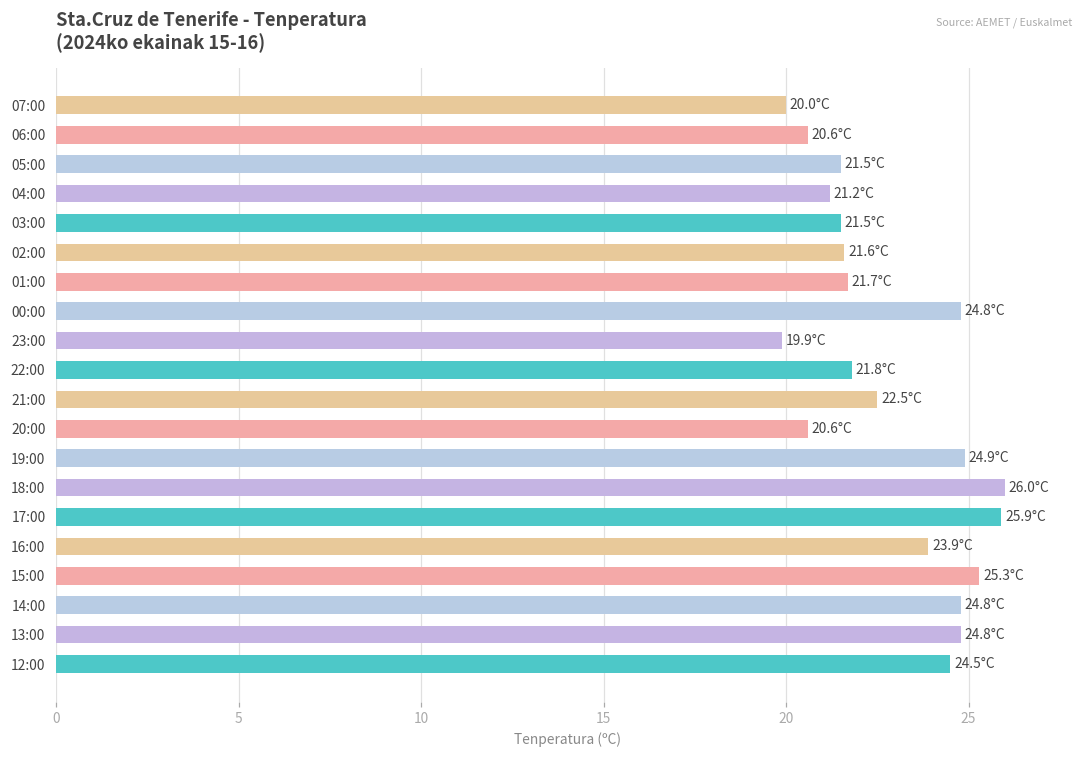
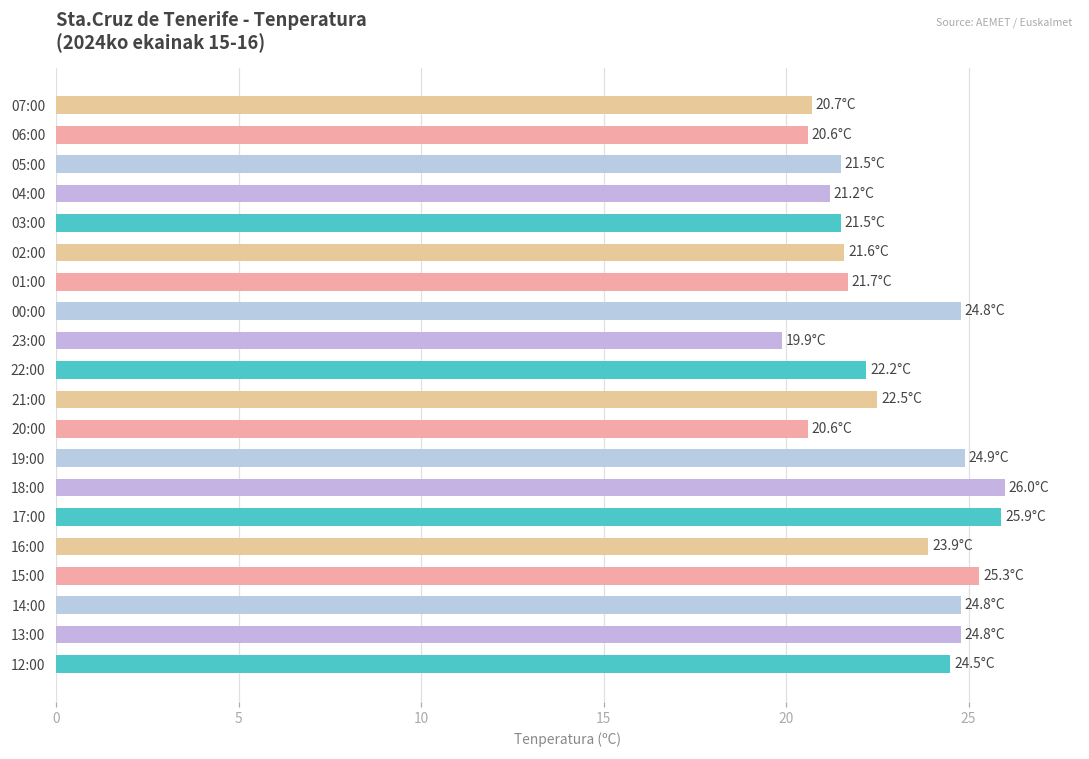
  {
-   "07:00": "20.0°C",
+   "07:00": "20.7°C",
    "06:00": "20.6°C",
    "05:00": "21.5°C",
    "04:00": "21.2°C",
    "03:00": "21.5°C",
    "02:00": "21.6°C",
    "01:00": "21.7°C",
    "00:00": "24.8°C",
    "23:00": "19.9°C",
-   "22:00": "21.8°C",
+   "22:00": "22.2°C",
    "21:00": "22.5°C",
    "20:00": "20.6°C",
    "19:00": "24.9°C",
    "18:00": "26.0°C",
    "17:00": "25.9°C",
    "16:00": "23.9°C",
    "15:00": "25.3°C",
    "14:00": "24.8°C",
    "13:00": "24.8°C",
    "12:00": "24.5°C"
  }
